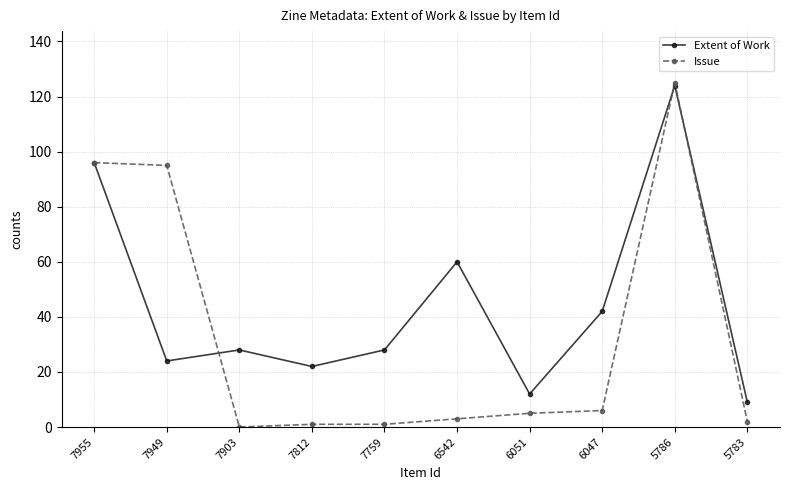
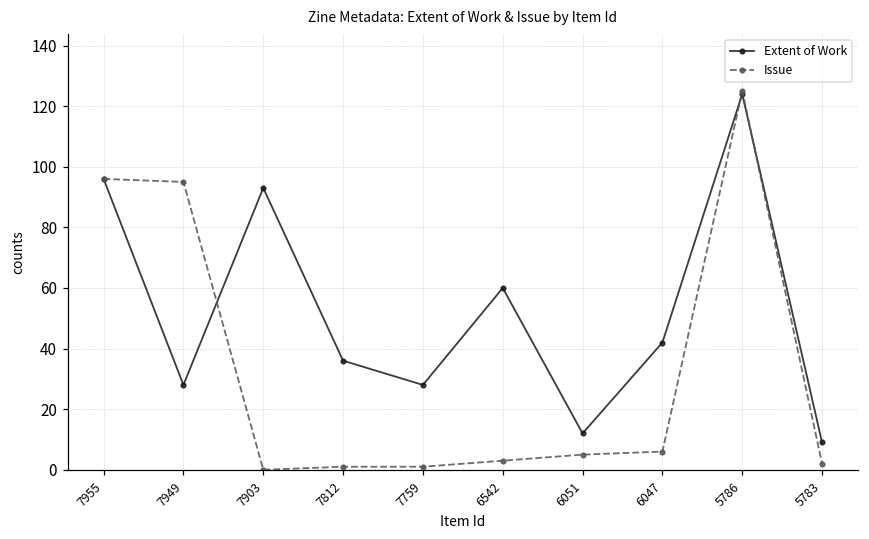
  {
    "Extent of Work": {
-     "7949": 24,
-     "7903": 28,
-     "7812": 22,
+     "7949": 28,
+     "7903": 93,
+     "7812": 36,
      "7759": 28,
      "6542": 60,
      "6051": 12,
      "6047": 42,
      "5786": 124,
      "5783": 9
    },
    "Issue": {
      "7949": 95,
      "7903": 0,
      "7812": 1,
      "7759": 1,
      "6542": 3,
      "6051": 5,
      "6047": 6,
      "5786": 125,
      "5783": 2
    }
  }
